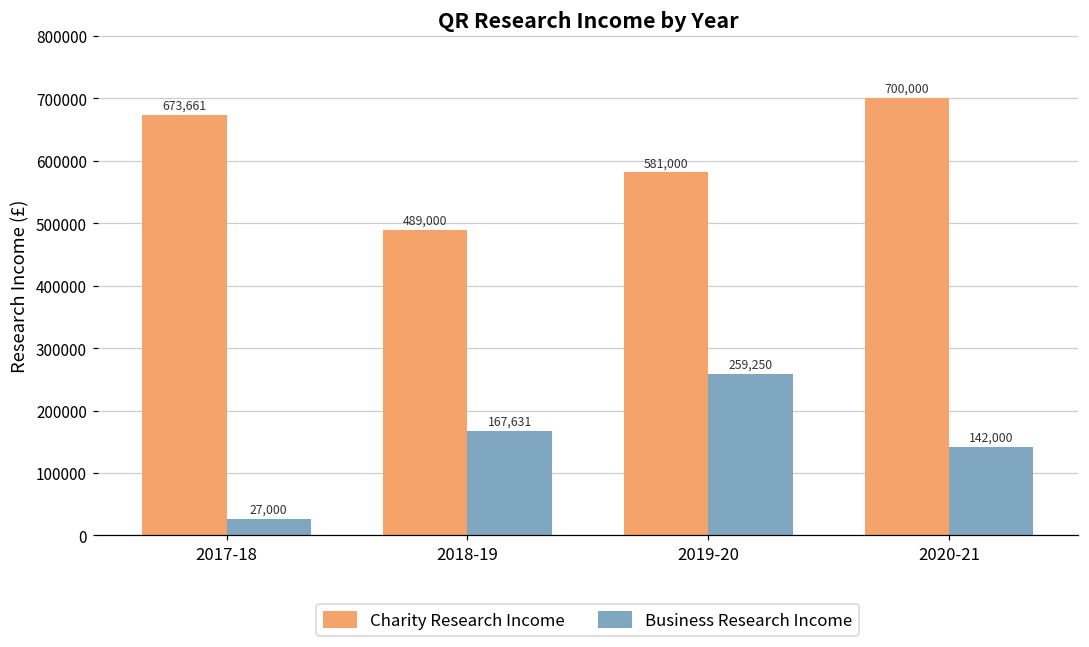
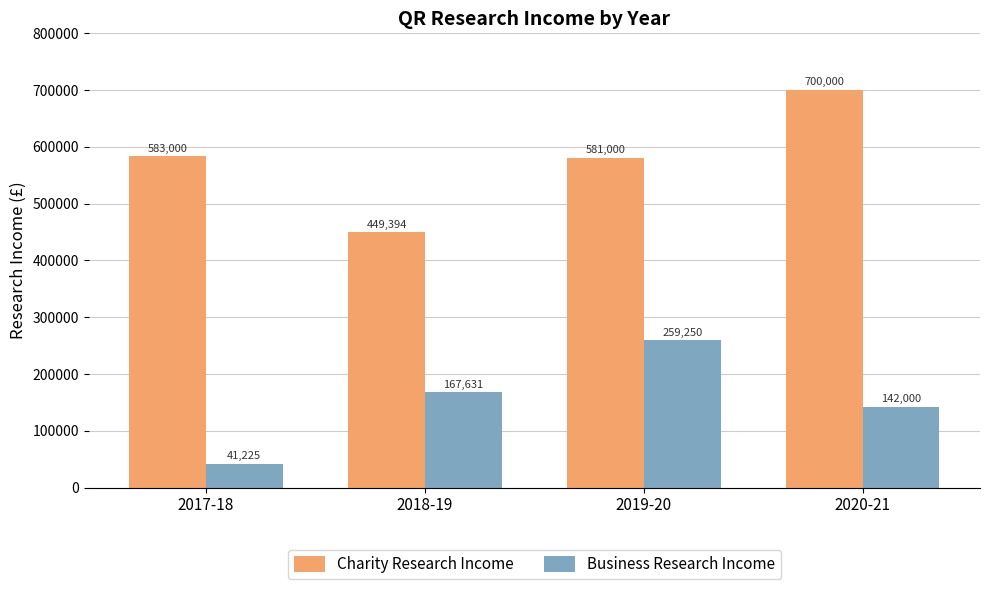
  {
    "Charity Research Income": {
-     "2017-18": "673,661",
-     "2018-19": "489,000",
+     "2017-18": "583,000",
+     "2018-19": "449,394",
      "2019-20": "581,000",
      "2020-21": "700,000"
    },
    "Business Research Income": {
-     "2017-18": "27,000",
+     "2017-18": "41,225",
      "2018-19": "167,631",
      "2019-20": "259,250",
      "2020-21": "142,000"
    }
  }
